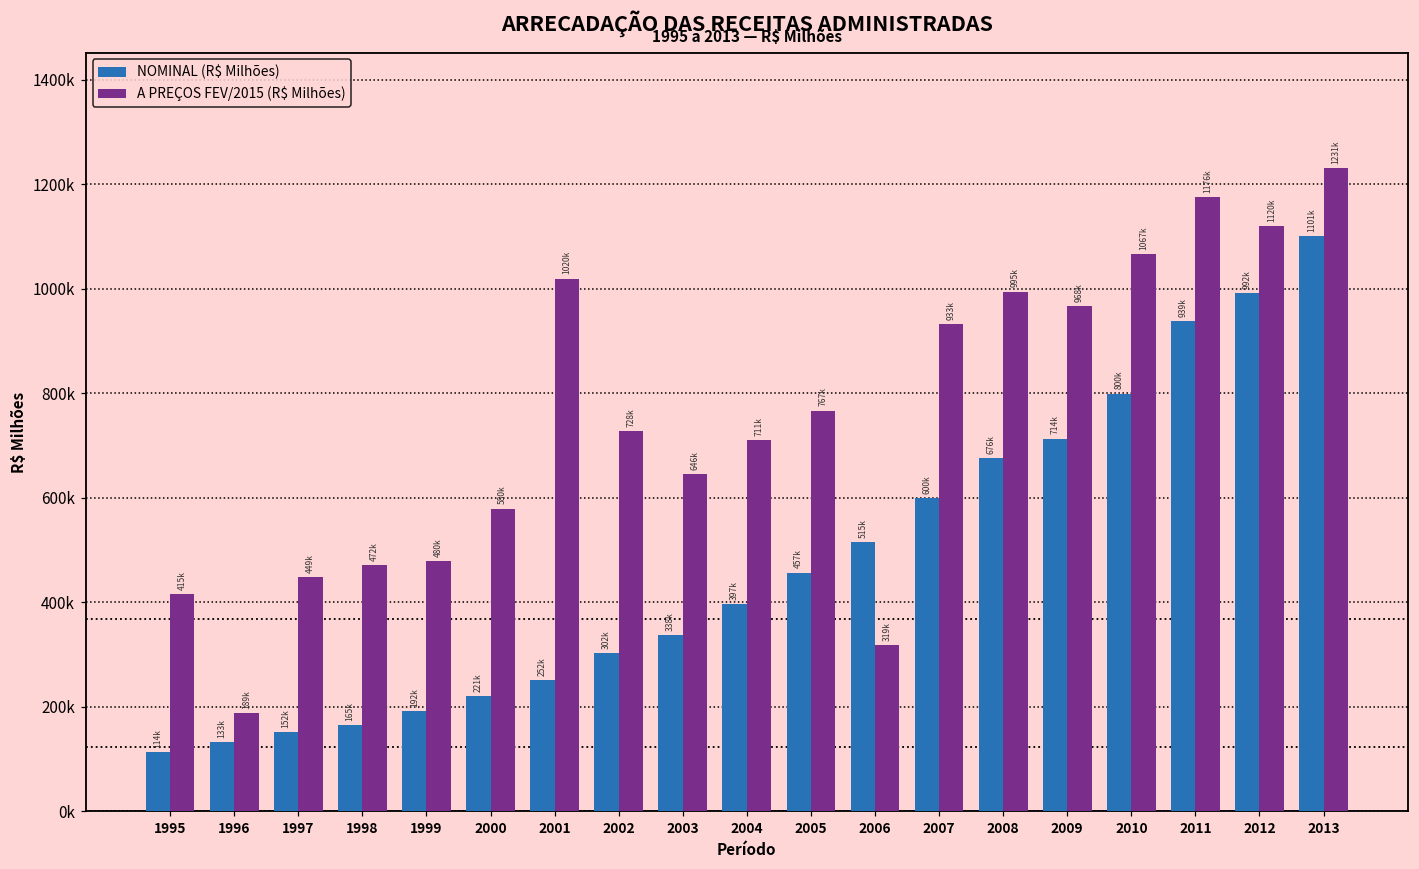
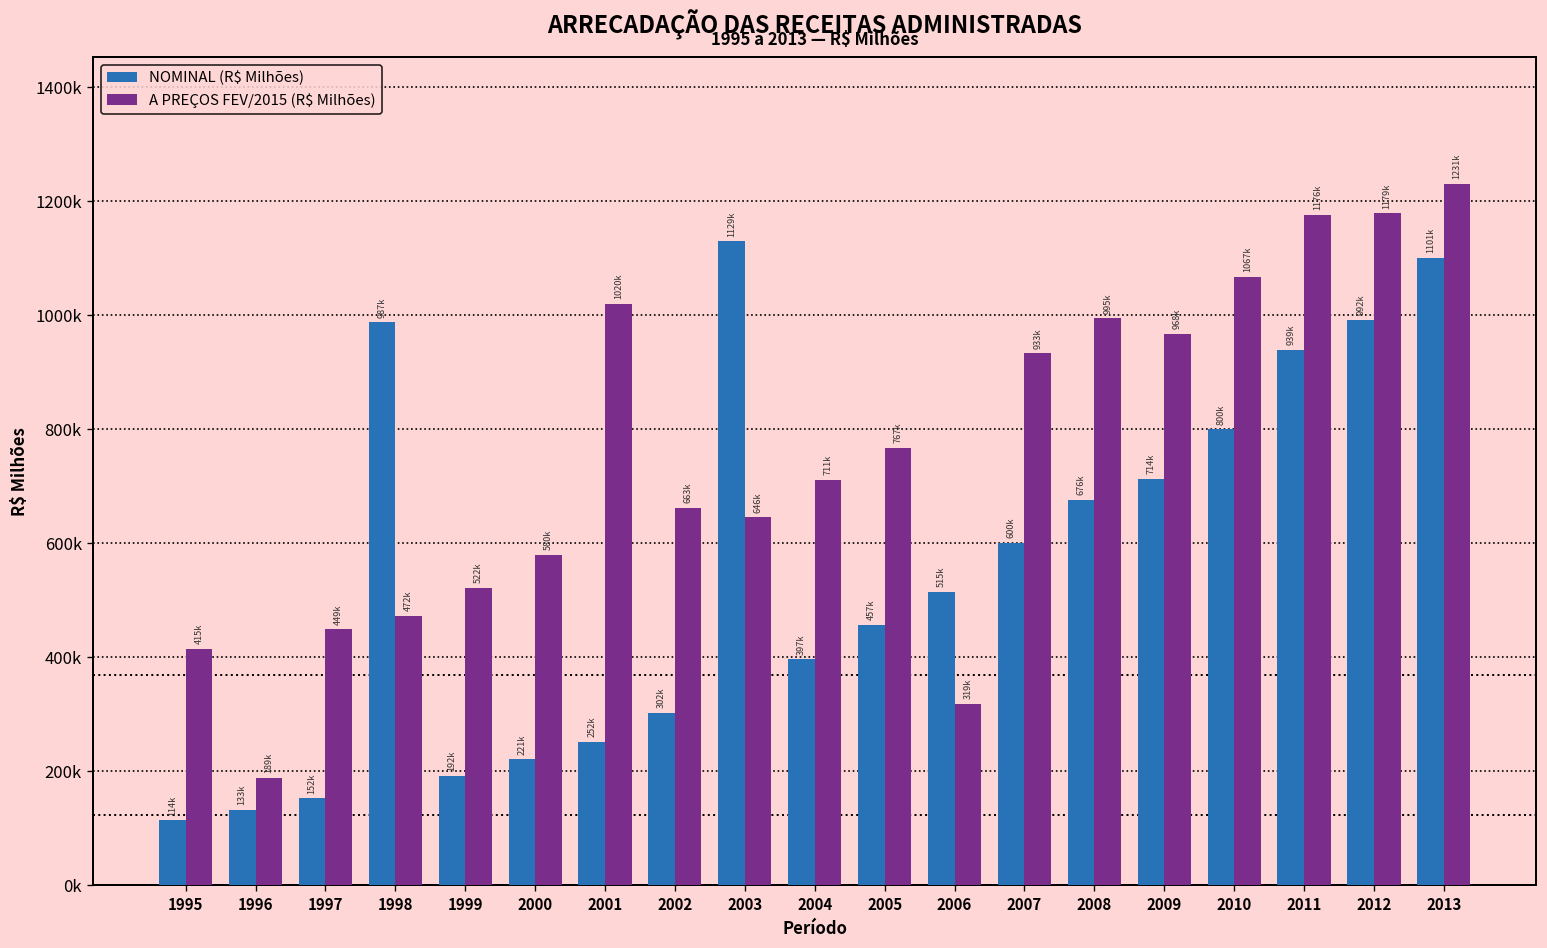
  {
    "NOMINAL (R$ Milhões)": {
      "1995": "114k",
      "1996": "133k",
      "1997": "152k",
-     "1998": "165k",
+     "1998": "987k",
      "1999": "192k",
      "2000": "221k",
      "2001": "252k",
      "2002": "302k",
-     "2003": "338k",
+     "2003": "1129k",
      "2004": "397k",
      "2005": "457k",
      "2006": "515k",
      "2007": "600k",
      "2008": "676k",
      "2009": "714k",
      "2010": "800k",
      "2011": "939k",
      "2012": "992k",
      "2013": "1101k"
    },
    "A PREÇOS FEV/2015 (R$ Milhões)": {
      "1995": "415k",
      "1996": "189k",
      "1997": "449k",
      "1998": "472k",
-     "1999": "480k",
+     "1999": "522k",
      "2000": "580k",
      "2001": "1020k",
-     "2002": "728k",
+     "2002": "663k",
      "2003": "646k",
      "2004": "711k",
      "2005": "767k",
      "2006": "319k",
      "2007": "933k",
      "2008": "995k",
      "2009": "968k",
      "2010": "1067k",
      "2011": "1176k",
-     "2012": "1120k",
+     "2012": "1179k",
      "2013": "1231k"
    }
  }
